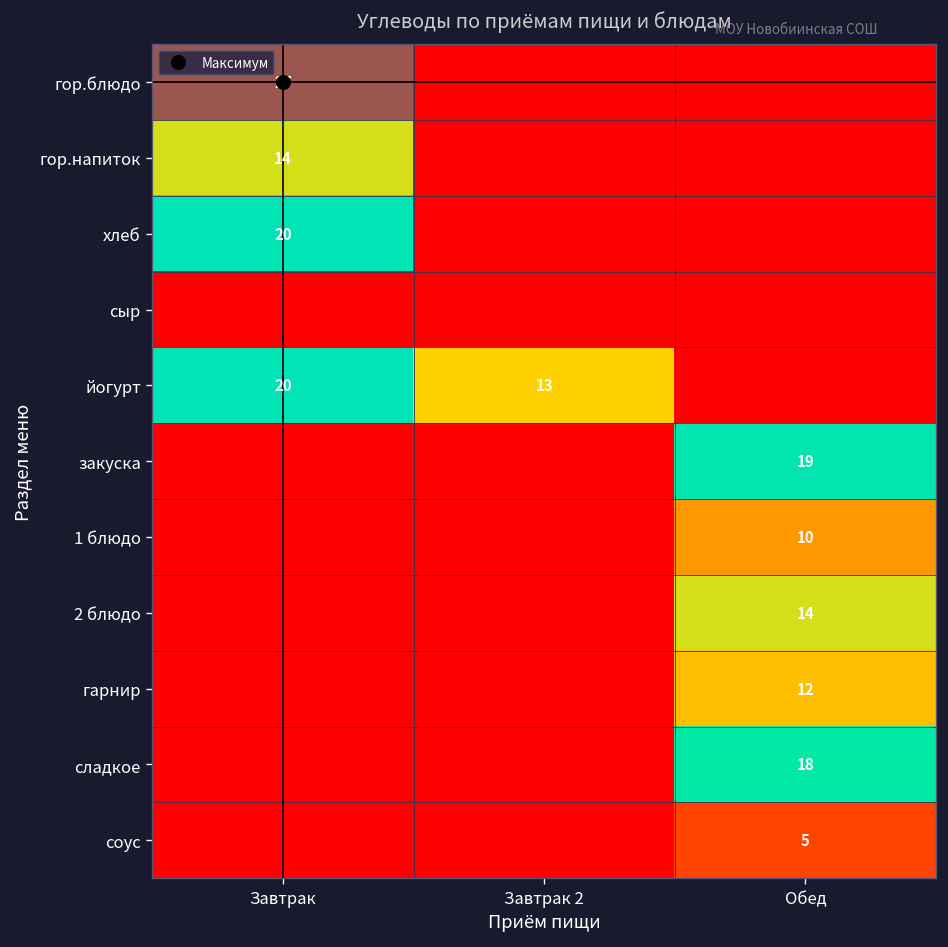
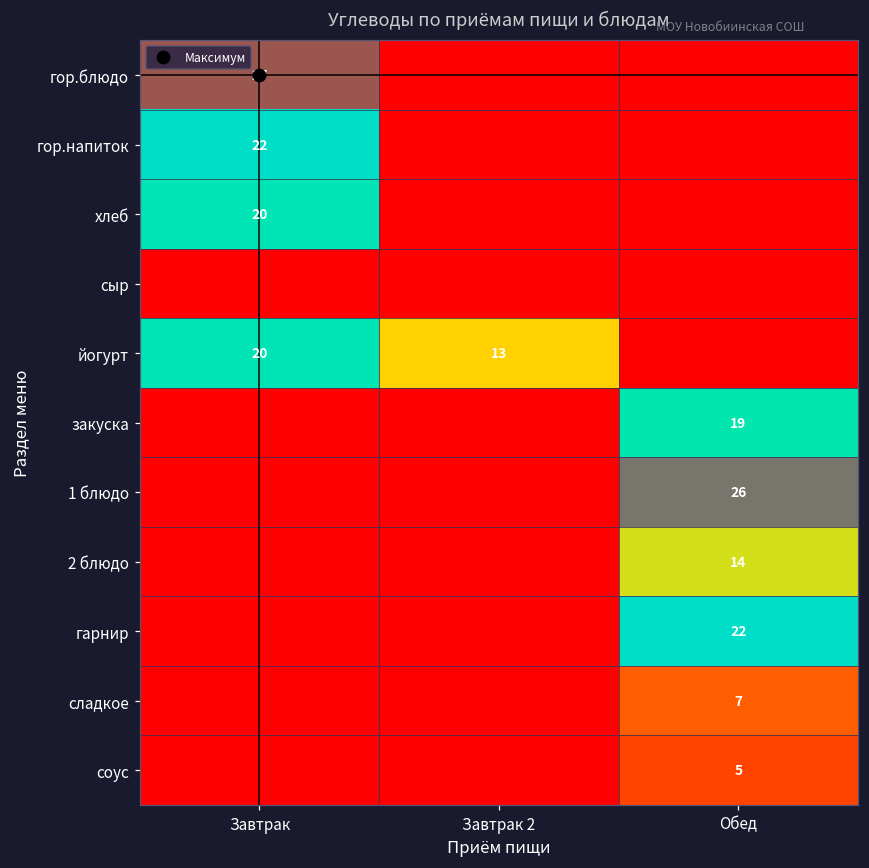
  {
    "гор.напиток": {
-     "Завтрак": 14
+     "Завтрак": 22
    },
    "хлеб": {
      "Завтрак": 20
    },
    "йогурт": {
      "Завтрак": 20,
      "Завтрак 2": 13
    },
    "закуска": {
      "Обед": 19
    },
    "1 блюдо": {
-     "Обед": 10
+     "Обед": 26
    },
    "2 блюдо": {
      "Обед": 14
    },
    "гарнир": {
-     "Обед": 12
+     "Обед": 22
    },
    "сладкое": {
-     "Обед": 18
+     "Обед": 7
    },
    "соус": {
      "Обед": 5
    }
  }
